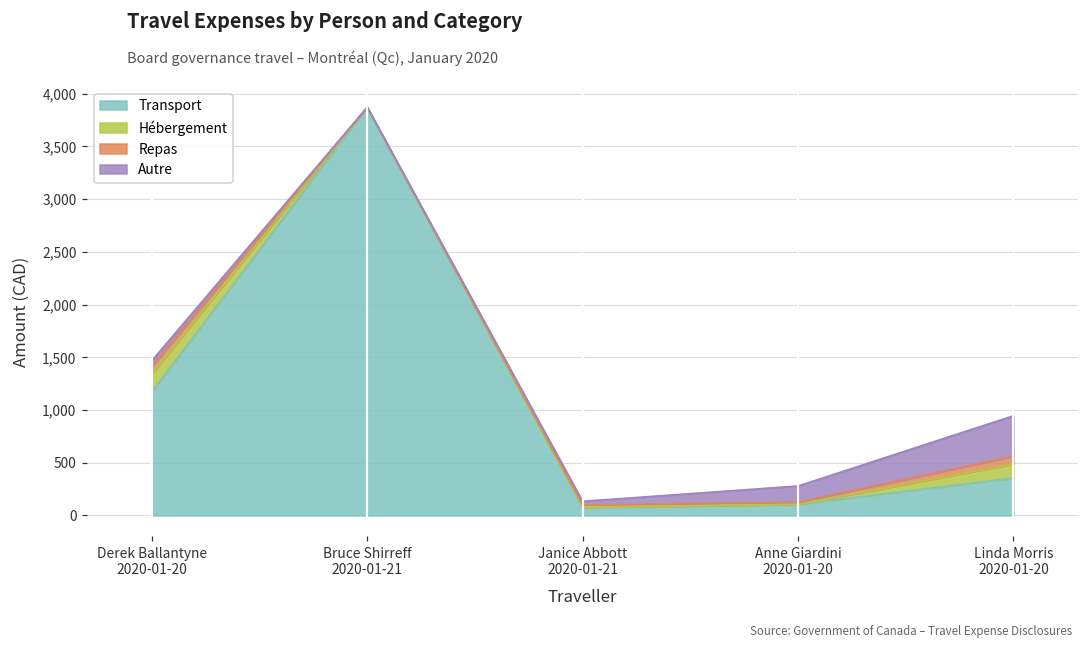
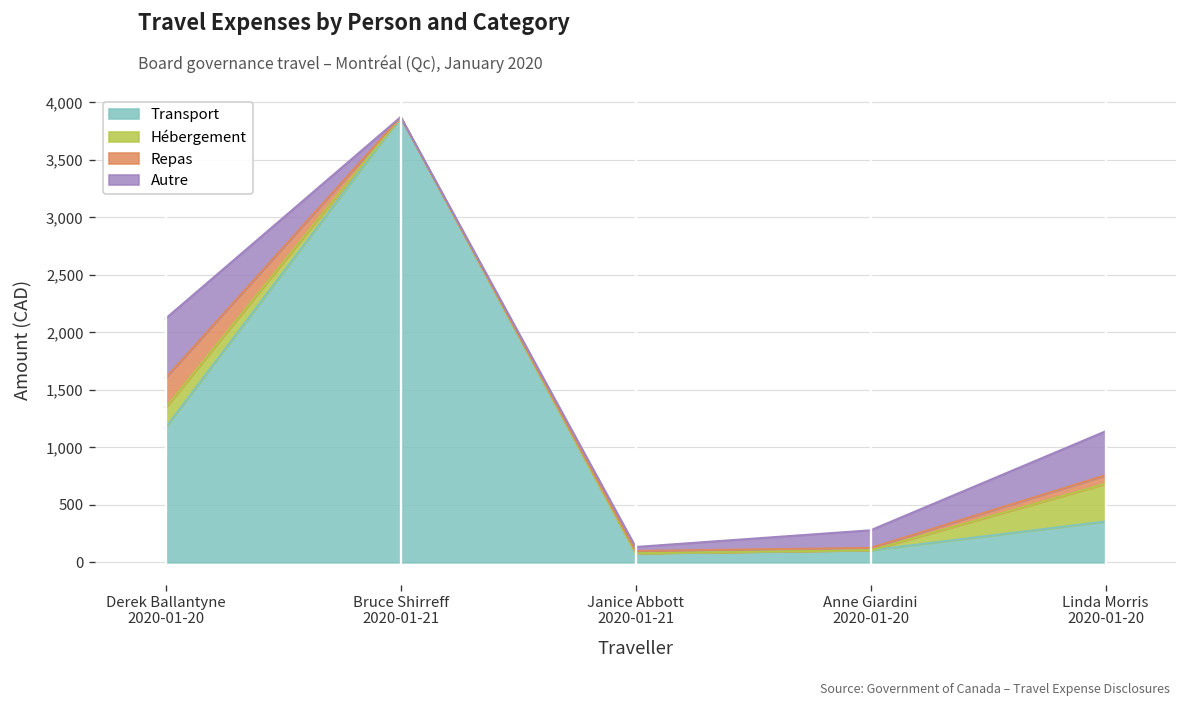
  {
    "Transport": {
      "Derek Ballantyne 2020-01-20": "1,200",
      "Linda Morris 2020-01-20": "400"
    },
    "Hébergement": {
      "Derek Ballantyne 2020-01-20": "200",
-     "Linda Morris 2020-01-20": "100"
+     "Linda Morris 2020-01-20": "300"
    },
    "Repas": {
-     "Derek Ballantyne 2020-01-20": "100",
+     "Derek Ballantyne 2020-01-20": "300",
      "Linda Morris 2020-01-20": "100"
    },
    "Autre": {
-     "Derek Ballantyne 2020-01-20": "100",
+     "Derek Ballantyne 2020-01-20": "500",
      "Janice Abbott 2020-01-21": "0",
      "Anne Giardini 2020-01-20": "200",
      "Linda Morris 2020-01-20": "400"
    }
  }
